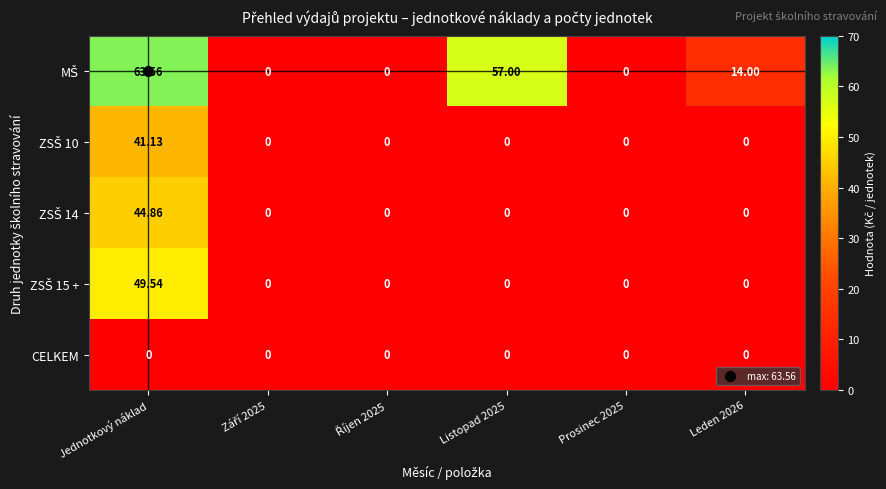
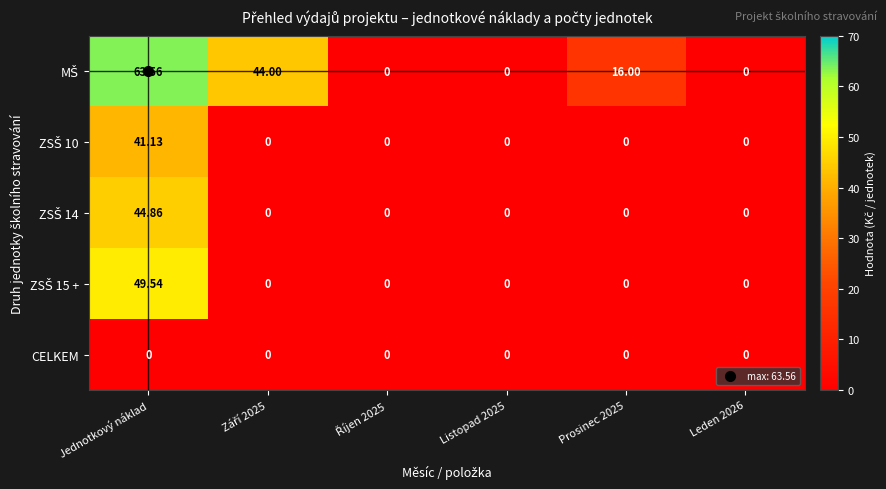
  {
    "MŠ": {
-     "Září 2025": 0,
+     "Září 2025": 44.00,
      "Říjen 2025": 0,
-     "Listopad 2025": 57.00,
-     "Prosinec 2025": 0,
-     "Leden 2026": 14.00
+     "Listopad 2025": 0,
+     "Prosinec 2025": 16.00,
+     "Leden 2026": 0
    },
    "ZSŠ 10": {
      "Jednotkový náklad": 41.13,
      "Září 2025": 0,
      "Říjen 2025": 0,
      "Listopad 2025": 0,
      "Prosinec 2025": 0,
      "Leden 2026": 0
    },
    "ZSŠ 14": {
      "Jednotkový náklad": 44.86,
      "Září 2025": 0,
      "Říjen 2025": 0,
      "Listopad 2025": 0,
      "Prosinec 2025": 0,
      "Leden 2026": 0
    },
    "ZSŠ 15 +": {
      "Jednotkový náklad": 49.54,
      "Září 2025": 0,
      "Říjen 2025": 0,
      "Listopad 2025": 0,
      "Prosinec 2025": 0,
      "Leden 2026": 0
    },
    "CELKEM": {
      "Jednotkový náklad": 0,
      "Září 2025": 0,
      "Říjen 2025": 0,
      "Listopad 2025": 0,
      "Prosinec 2025": 0,
      "Leden 2026": 0
    }
  }
